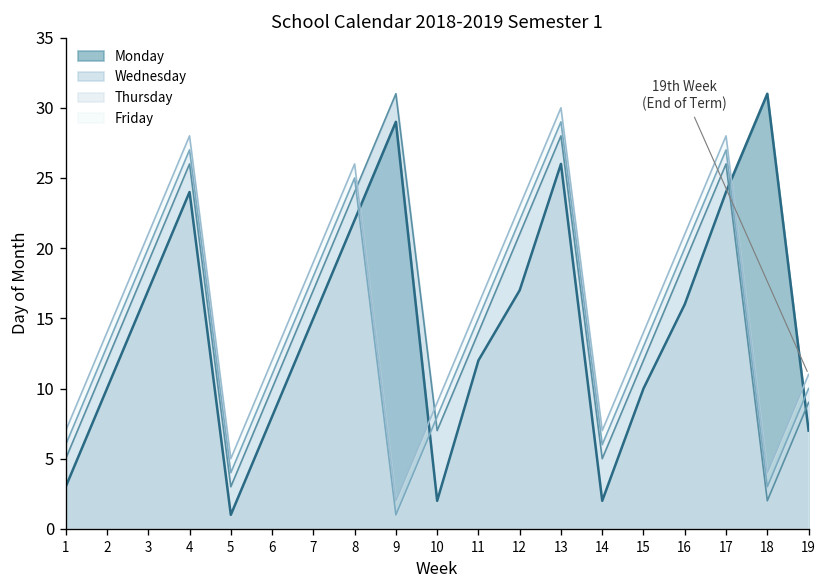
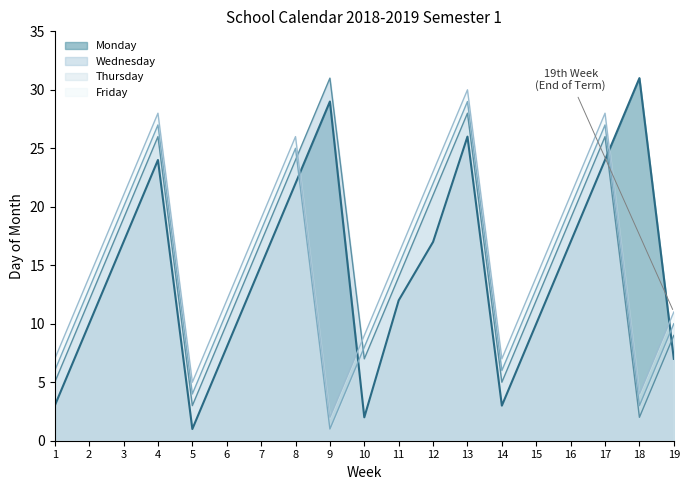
  {
    "Monday": {
      "1": 3,
      "2": 10,
      "3": 17,
      "4": 24,
      "5": 1,
      "6": 8,
      "7": 15,
      "8": 22,
      "9": 29,
      "10": 2,
      "11": 12,
      "12": 17,
      "13": 26,
-     "14": 2,
+     "14": 3,
      "15": 10,
-     "16": 16,
+     "16": 17,
      "19": 7
    }
  }
